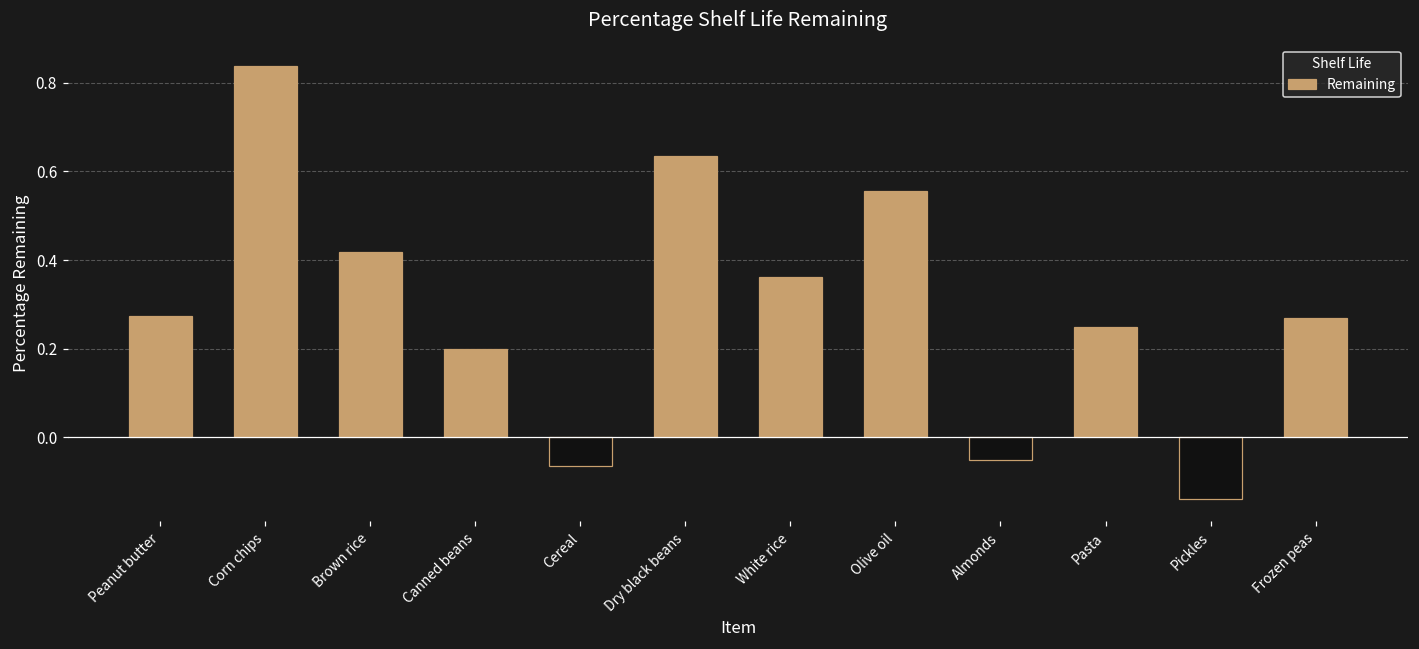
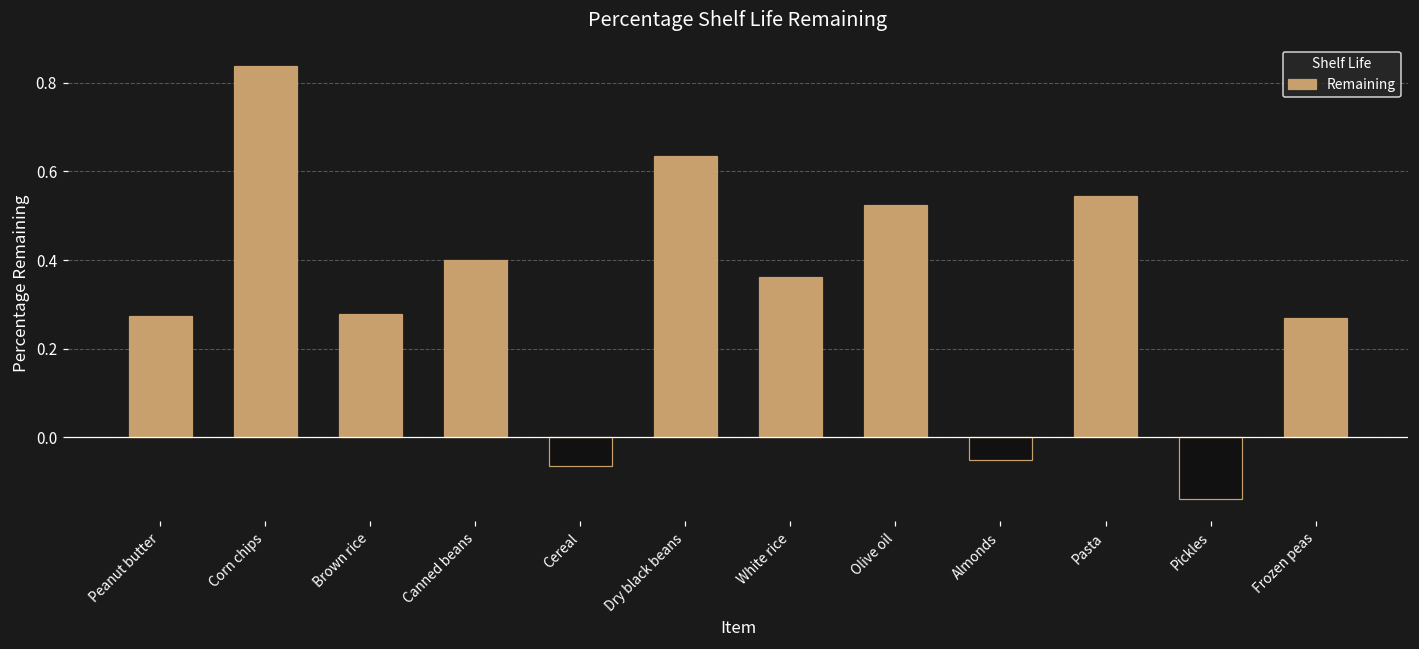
  {
    "Peanut butter": 0.27,
    "Corn chips": 0.84,
-   "Brown rice": 0.42,
-   "Canned beans": 0.2,
+   "Brown rice": 0.28,
+   "Canned beans": 0.4,
    "Cereal": -0.06,
    "Dry black beans": 0.64,
    "White rice": 0.36,
-   "Olive oil": 0.56,
+   "Olive oil": 0.53,
    "Almonds": -0.05,
-   "Pasta": 0.25,
+   "Pasta": 0.54,
    "Pickles": -0.14,
    "Frozen peas": 0.27
  }
